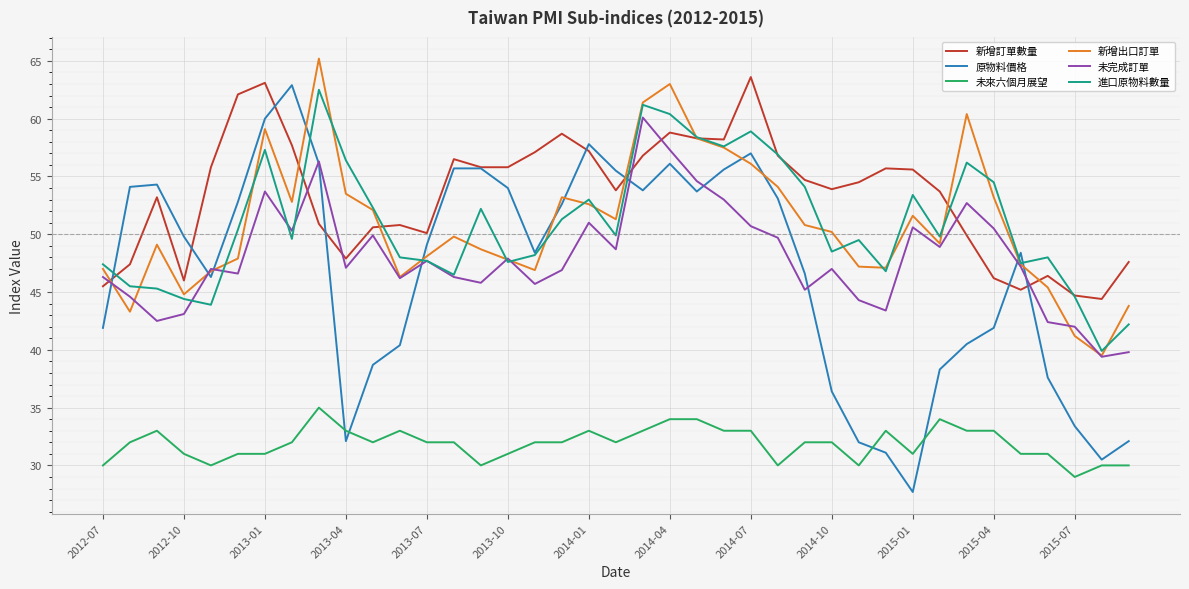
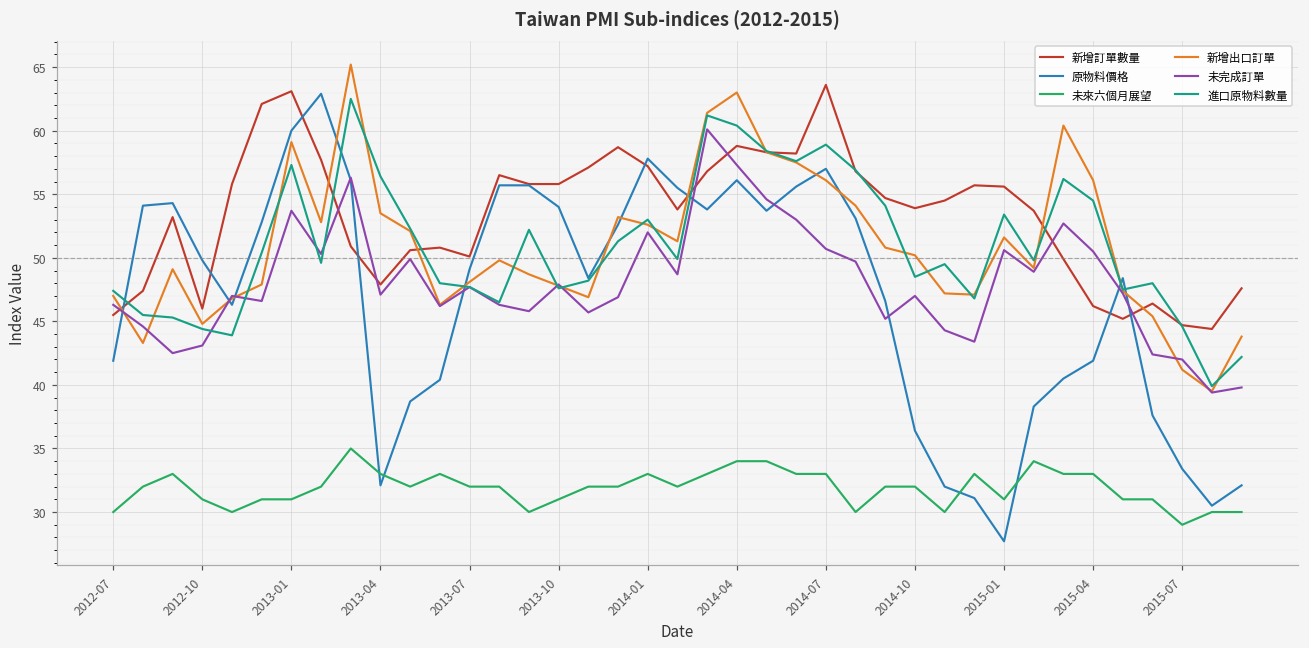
  {
    "新增訂單數量": {
      "2012-07": 45.5,
      "2012-10": 46.0,
      "2013-01": 63.1,
      "2013-04": 47.9,
      "2013-07": 50.1,
      "2013-10": 55.8,
      "2014-01": 57.2,
      "2014-04": 58.8,
      "2014-07": 63.6,
      "2014-10": 53.9,
      "2015-01": 55.6,
      "2015-04": 46.2
    },
    "原物料價格": {
      "2012-07": 41.9,
      "2012-10": 49.8,
      "2013-01": 60.0,
      "2013-04": 32.1,
      "2013-07": 49.1,
      "2013-10": 54.0,
      "2014-01": 57.8,
      "2014-04": 56.1,
      "2014-07": 57.0,
      "2014-10": 36.4,
      "2015-01": 27.7,
      "2015-04": 41.9,
      "2015-07": 33.4
    },
    "新增出口訂單": {
      "2012-07": 47.0,
      "2012-10": 44.8,
      "2013-01": 59.1,
      "2013-04": 53.5,
      "2013-07": 48.1,
      "2014-01": 52.6,
      "2014-04": 63.0,
      "2014-07": 56.1,
      "2014-10": 50.2,
      "2015-01": 51.6,
-     "2015-04": 53.2,
+     "2015-04": 56.1,
      "2015-07": 41.2
    },
    "未完成訂單": {
      "2012-07": 46.3,
      "2012-10": 43,
      "2013-01": 53.7,
      "2013-04": 47,
-     "2014-01": 51,
+     "2014-01": 52,
      "2014-04": 57.3,
      "2014-07": 50.7,
      "2014-10": 47,
      "2015-01": 50.6,
      "2015-04": 50.5,
      "2015-07": 42
    }
  }
